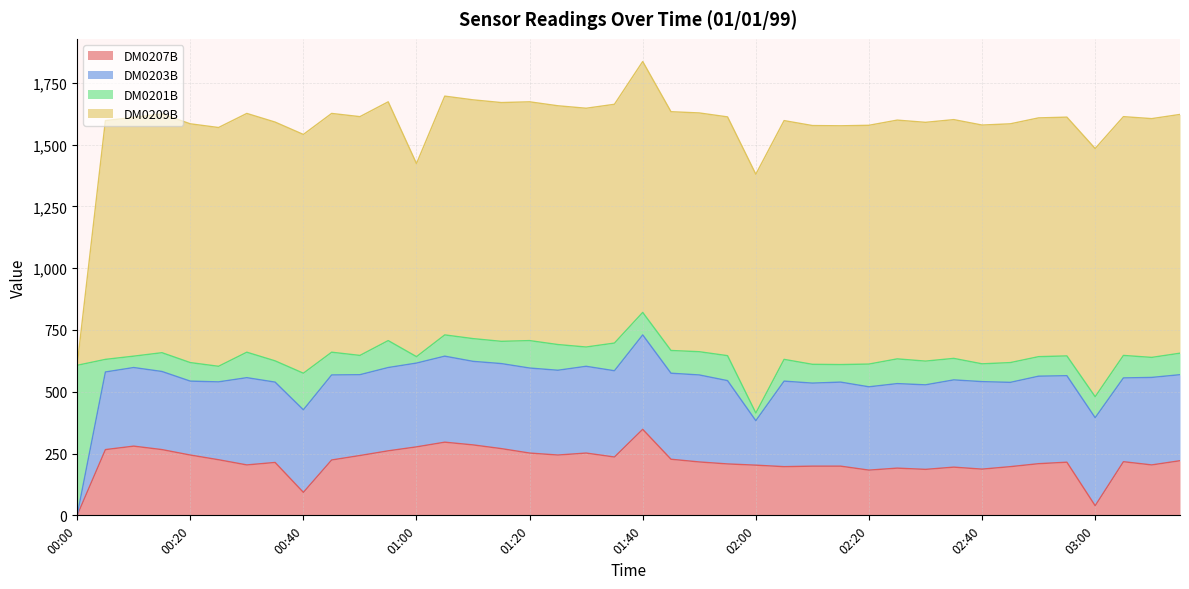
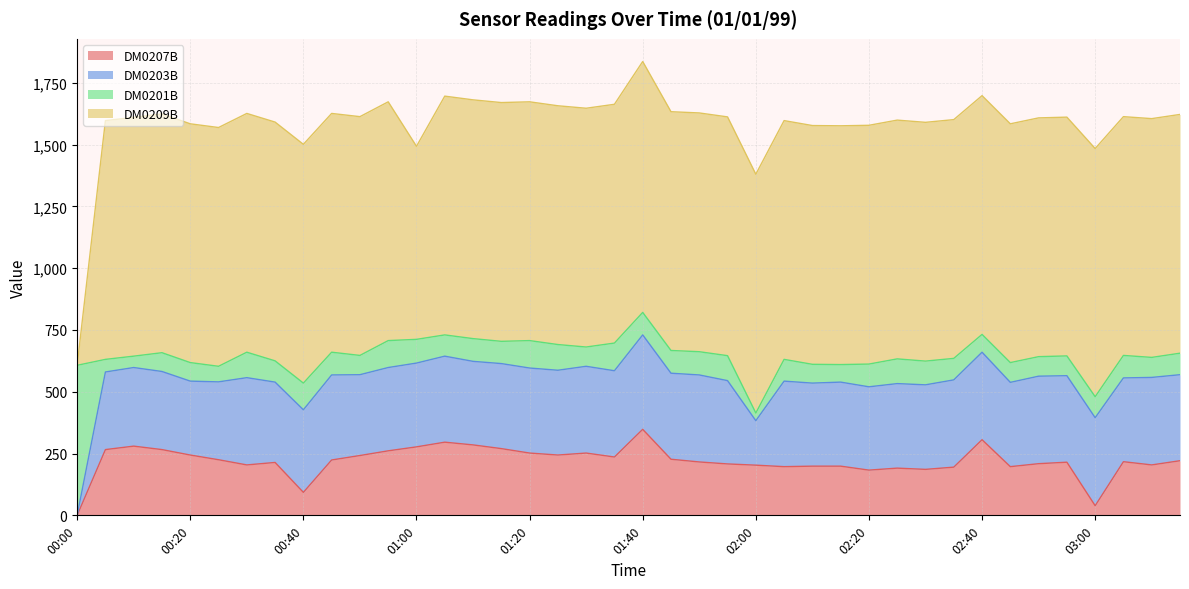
  {
    "DM0207B": {
      "00:20": "240",
      "00:40": "90",
      "01:00": "280",
      "01:20": "250",
      "01:40": "350",
      "02:00": "200",
      "02:20": "180",
-     "02:40": "190",
+     "02:40": "310",
      "03:00": "40"
    },
    "DM0203B": {
      "00:20": "300",
      "00:40": "330",
      "01:00": "340",
      "01:20": "340",
      "01:40": "380",
      "02:00": "180",
      "02:20": "340",
      "02:40": "350",
      "03:00": "360"
    },
    "DM0201B": {
      "00:20": "80",
-     "00:40": "150",
-     "01:00": "30",
+     "00:40": "110",
+     "01:00": "100",
      "01:20": "110",
      "01:40": "90",
      "02:00": "30",
      "02:20": "90",
      "02:40": "70",
      "03:00": "90"
    },
    "DM0209B": {
      "00:20": "970",
      "00:40": "970",
      "01:00": "780",
      "01:20": "970",
      "01:40": "1,020",
      "02:00": "970",
      "02:20": "970",
      "02:40": "970",
      "03:00": "1,000"
    }
  }
